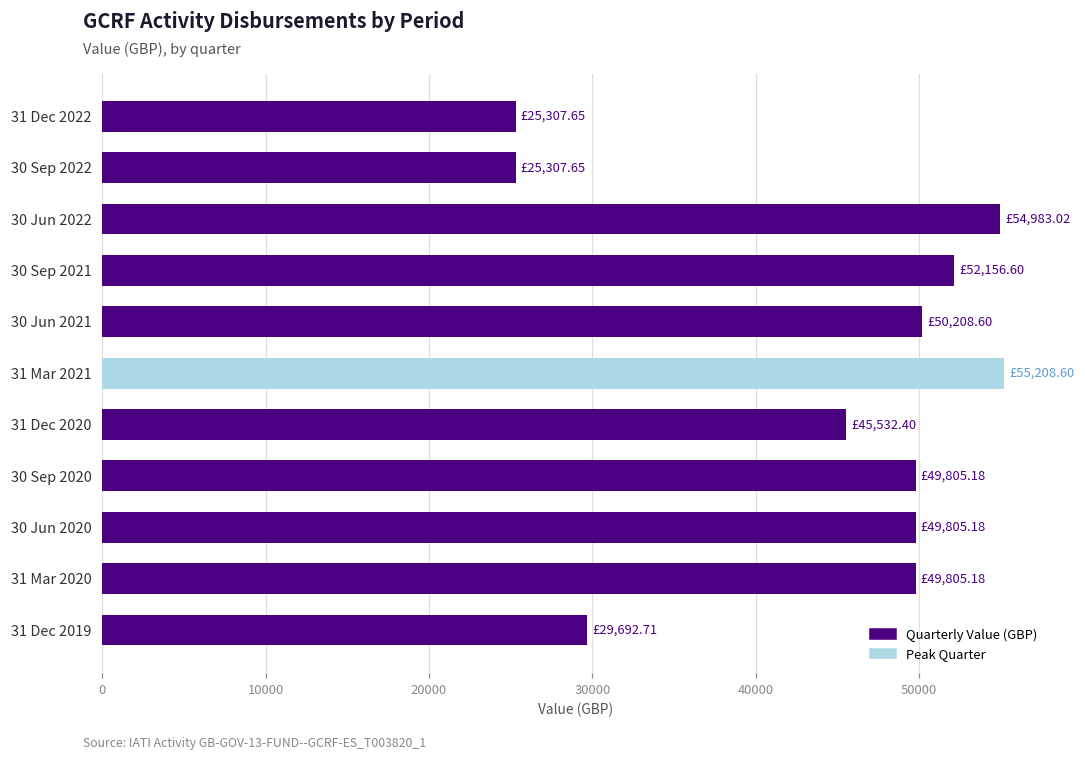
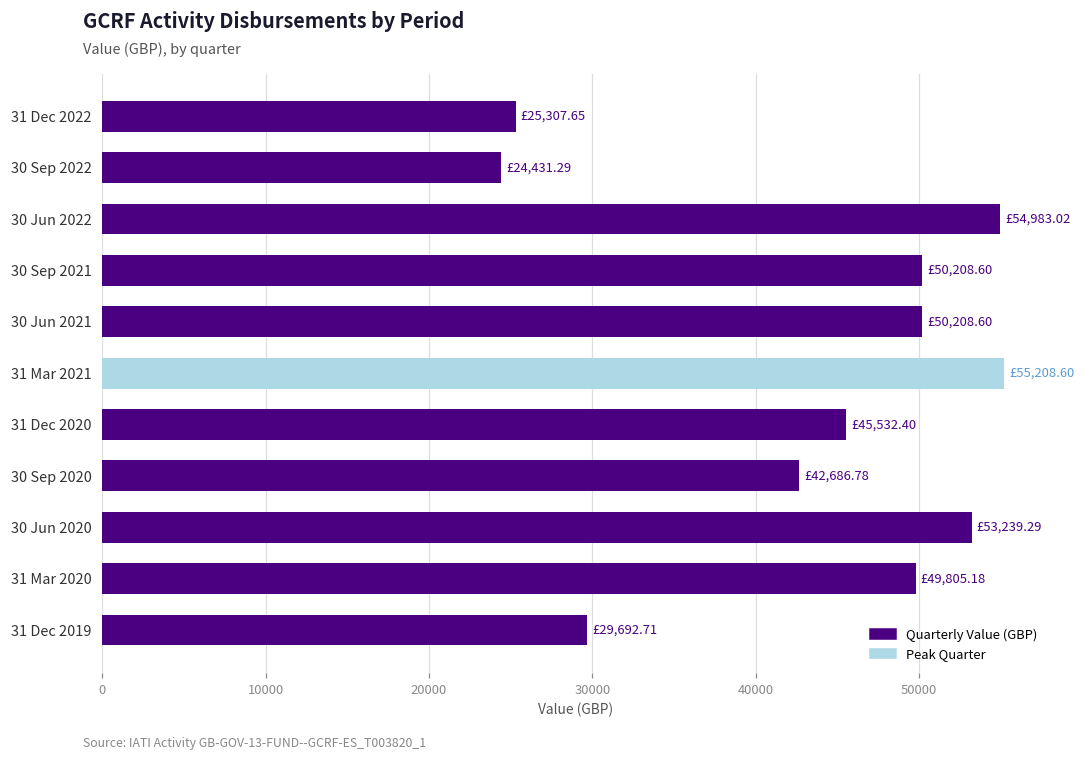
  {
    "31 Dec 2022": "£25,307.65",
-   "30 Sep 2022": "£25,307.65",
+   "30 Sep 2022": "£24,431.29",
    "30 Jun 2022": "£54,983.02",
-   "30 Sep 2021": "£52,156.60",
+   "30 Sep 2021": "£50,208.60",
    "30 Jun 2021": "£50,208.60",
    "31 Mar 2021": "£55,208.60",
    "31 Dec 2020": "£45,532.40",
-   "30 Sep 2020": "£49,805.18",
-   "30 Jun 2020": "£49,805.18",
+   "30 Sep 2020": "£42,686.78",
+   "30 Jun 2020": "£53,239.29",
    "31 Mar 2020": "£49,805.18",
    "31 Dec 2019": "£29,692.71"
  }
